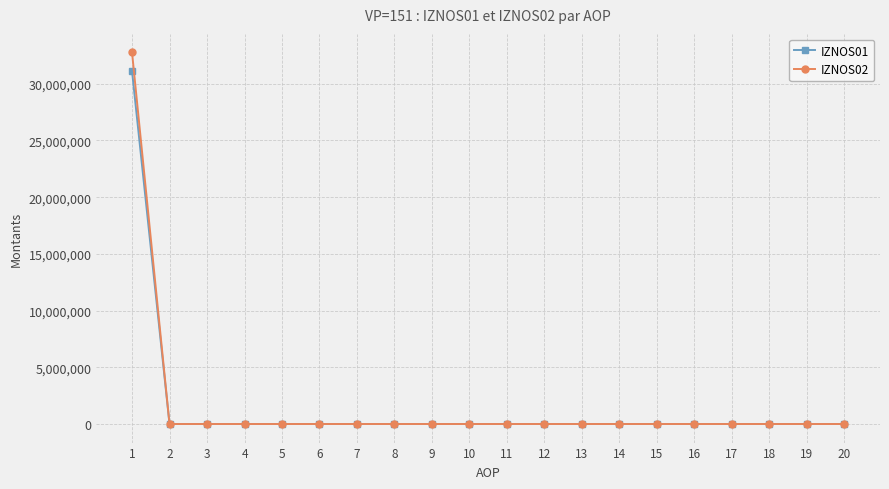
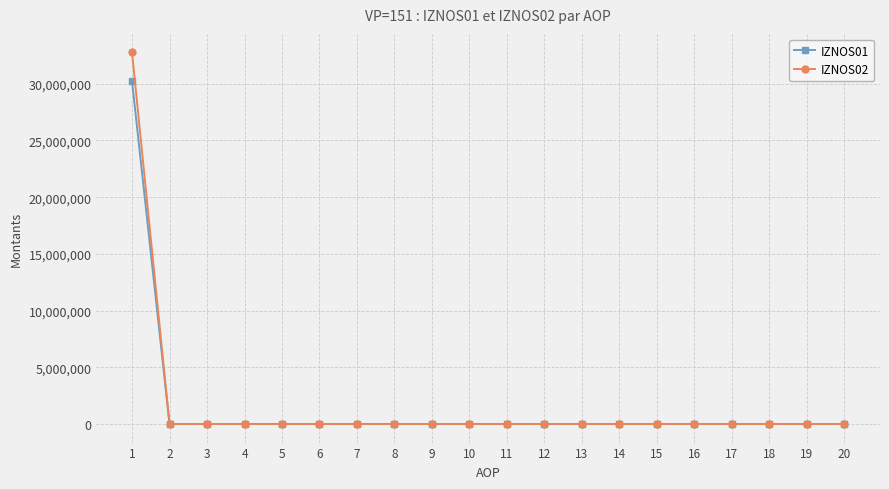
  {
    "IZNOS01": {
-     "1": "31,100,000"
+     "1": "30,200,000"
    },
    "IZNOS02": {
      "1": "32,800,000"
    }
  }
